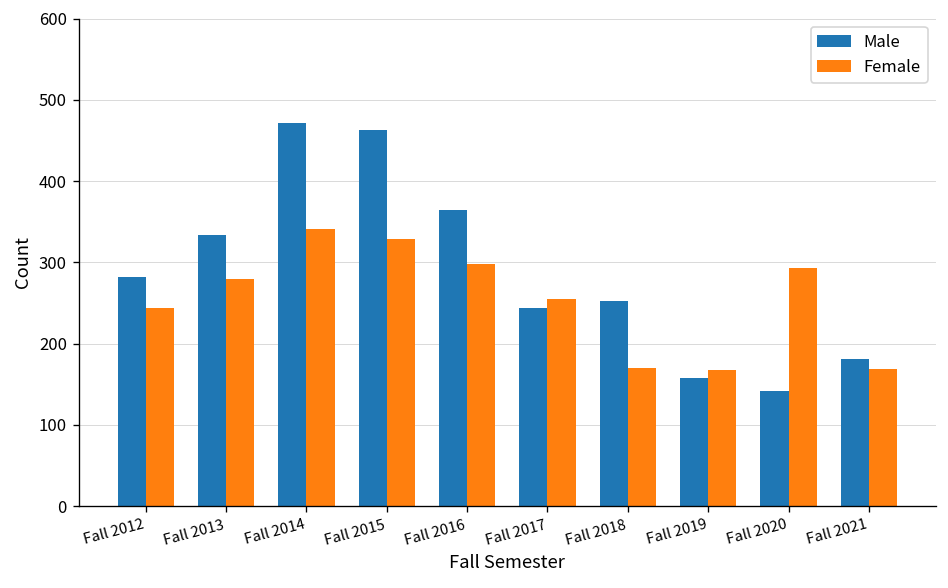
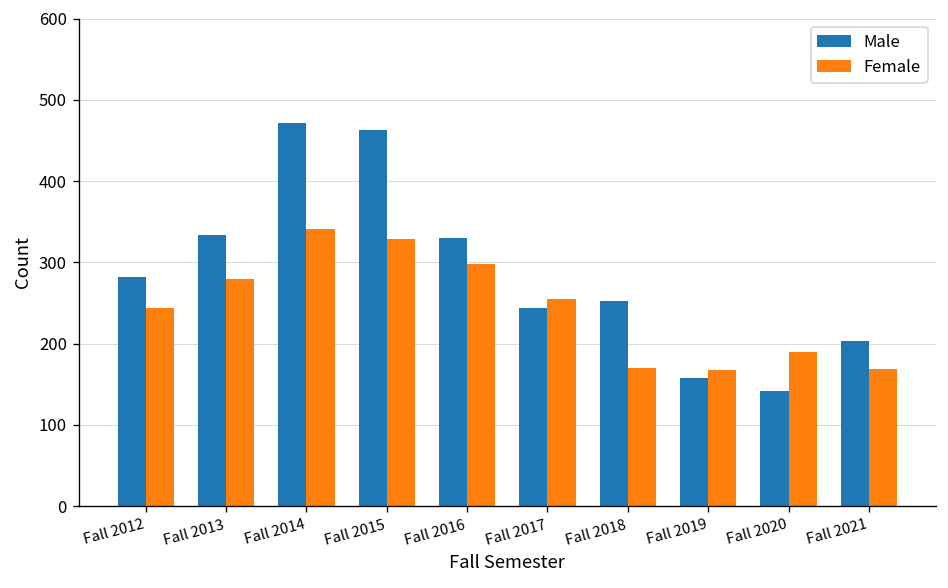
  {
    "Male": {
      "Fall 2012": 280,
      "Fall 2013": 330,
      "Fall 2014": 470,
      "Fall 2015": 460,
-     "Fall 2016": 360,
+     "Fall 2016": 330,
      "Fall 2017": 240,
      "Fall 2018": 250,
      "Fall 2019": 160,
      "Fall 2020": 140,
-     "Fall 2021": 180
+     "Fall 2021": 200
    },
    "Female": {
      "Fall 2012": 240,
      "Fall 2013": 280,
      "Fall 2014": 340,
      "Fall 2015": 330,
      "Fall 2016": 300,
      "Fall 2017": 260,
      "Fall 2018": 170,
      "Fall 2019": 170,
-     "Fall 2020": 290,
+     "Fall 2020": 190,
      "Fall 2021": 170
    }
  }
